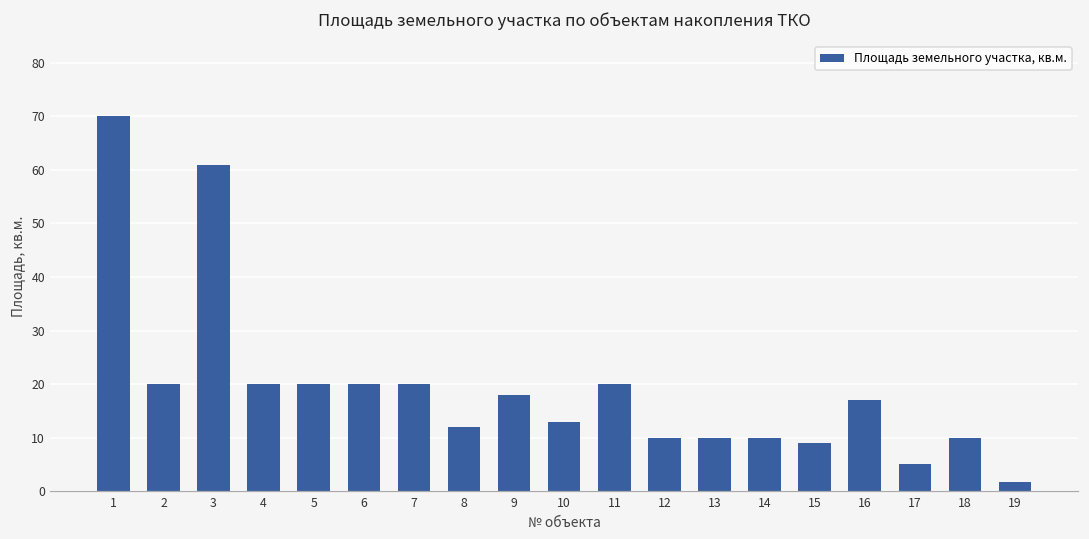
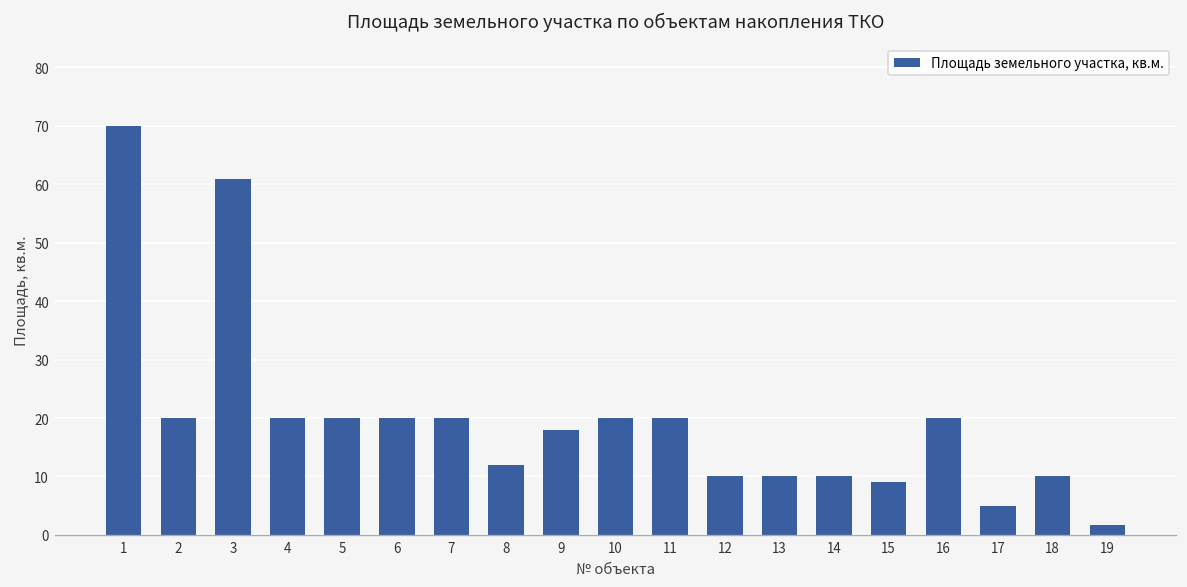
  {
    "1": 70,
    "2": 20,
    "3": 61,
    "4": 20,
    "5": 20,
    "6": 20,
    "7": 20,
    "8": 12,
    "9": 18,
-   "10": 13,
+   "10": 20,
    "11": 20,
    "12": 10,
    "13": 10,
    "14": 10,
    "15": 9,
-   "16": 17,
+   "16": 20,
    "17": 5,
    "18": 10,
    "19": 2
  }
